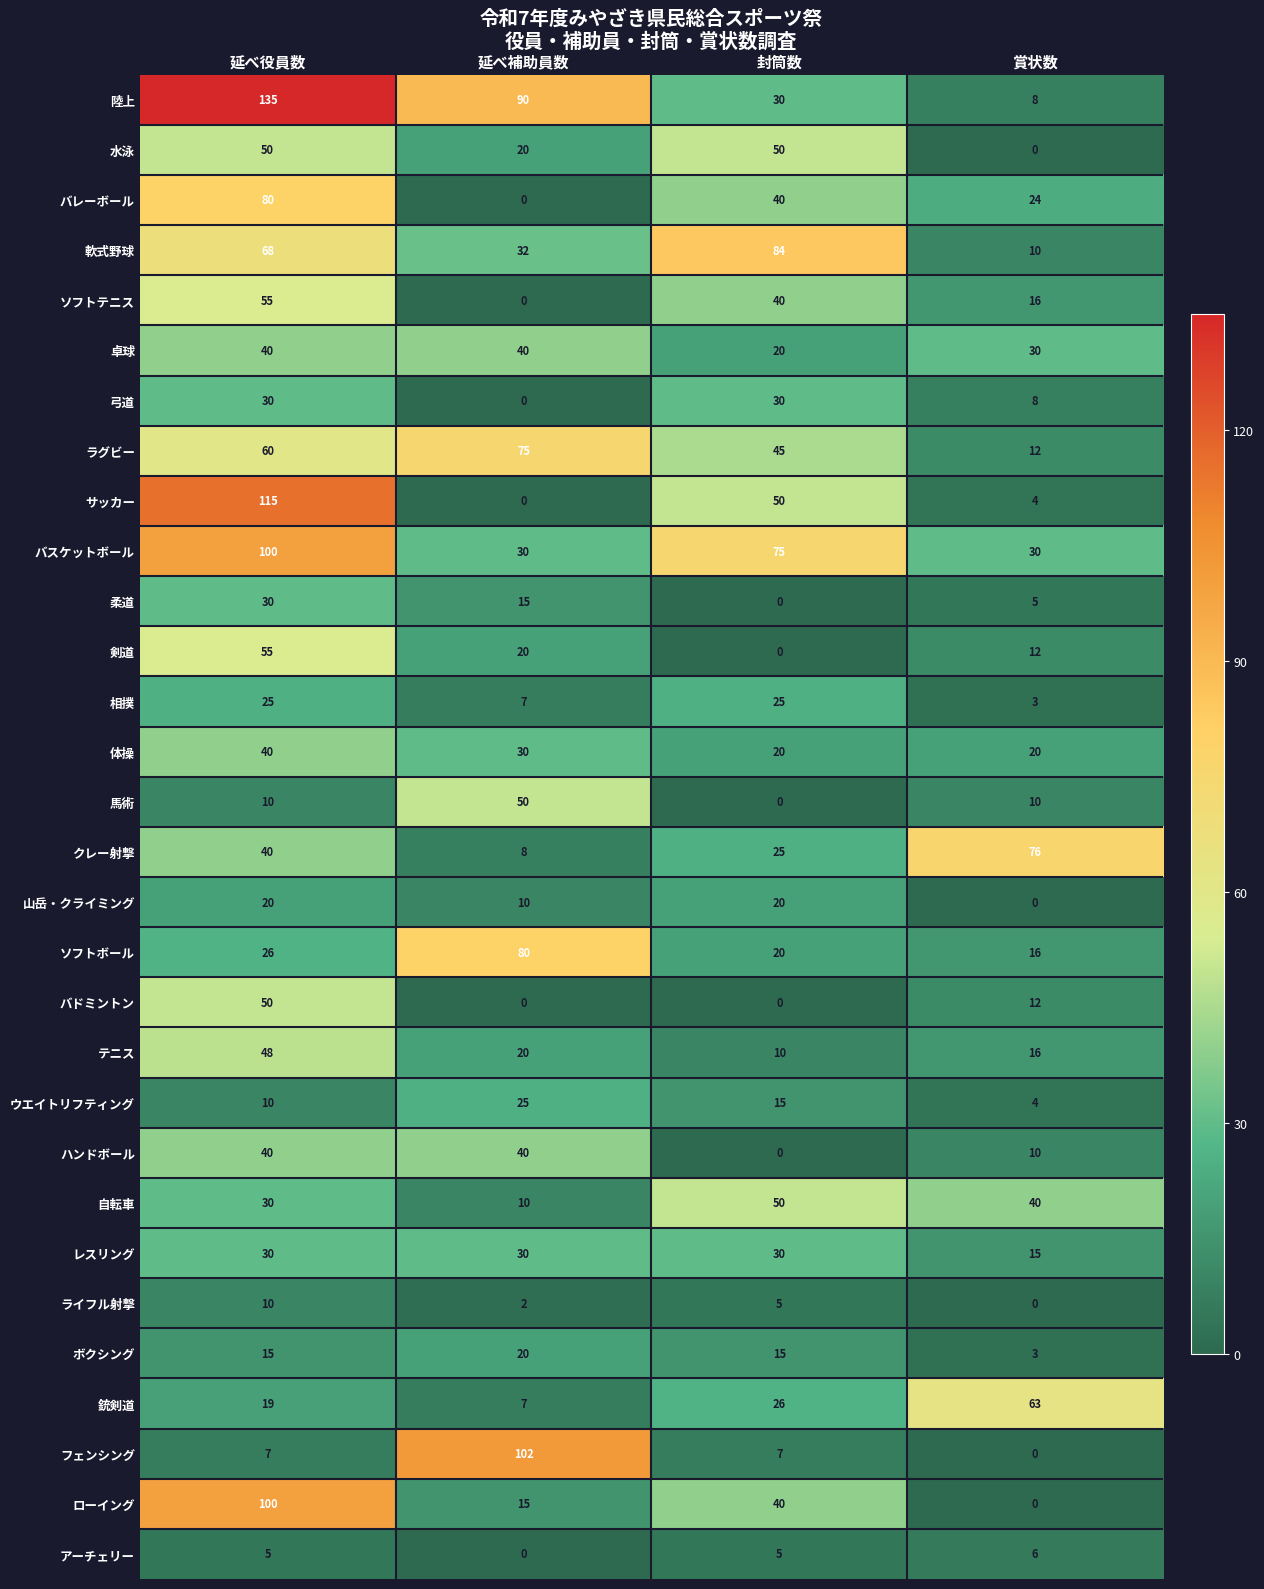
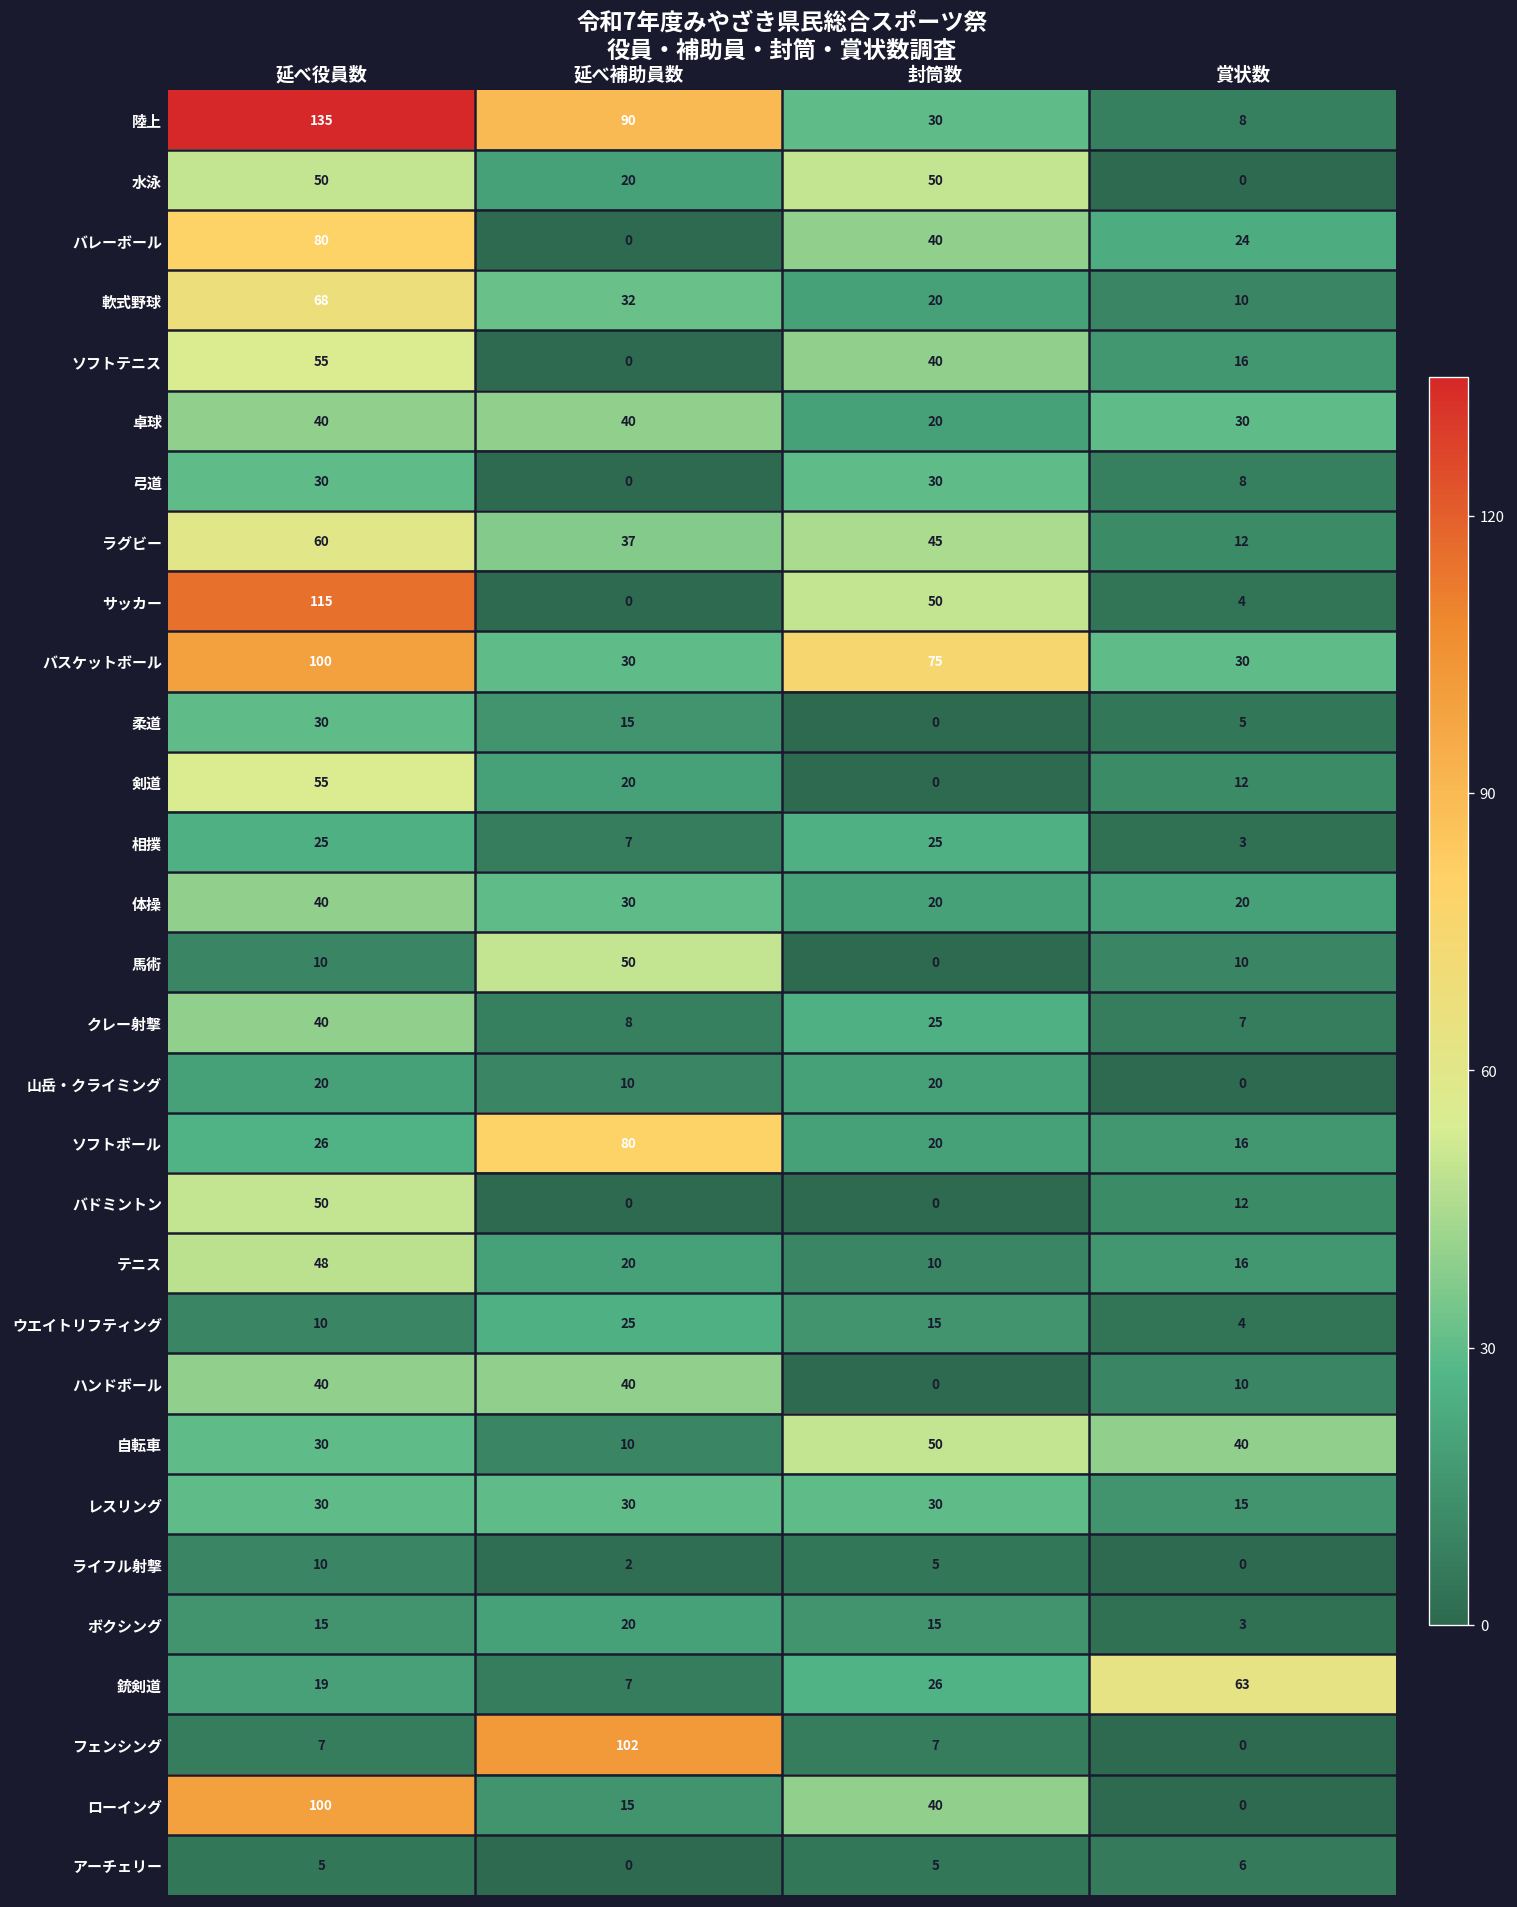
  {
    "陸上": {
      "延べ役員数": 135,
      "延べ補助員数": 90,
      "封筒数": 30,
      "賞状数": 8
    },
    "水泳": {
      "延べ役員数": 50,
      "延べ補助員数": 20,
      "封筒数": 50,
      "賞状数": 0
    },
    "バレーボール": {
      "延べ役員数": 80,
      "延べ補助員数": 0,
      "封筒数": 40,
      "賞状数": 24
    },
    "軟式野球": {
      "延べ役員数": 68,
      "延べ補助員数": 32,
-     "封筒数": 84,
+     "封筒数": 20,
      "賞状数": 10
    },
    "ソフトテニス": {
      "延べ役員数": 55,
      "延べ補助員数": 0,
      "封筒数": 40,
      "賞状数": 16
    },
    "卓球": {
      "延べ役員数": 40,
      "延べ補助員数": 40,
      "封筒数": 20,
      "賞状数": 30
    },
    "弓道": {
      "延べ役員数": 30,
      "延べ補助員数": 0,
      "封筒数": 30,
      "賞状数": 8
    },
    "ラグビー": {
      "延べ役員数": 60,
-     "延べ補助員数": 75,
+     "延べ補助員数": 37,
      "封筒数": 45,
      "賞状数": 12
    },
    "サッカー": {
      "延べ役員数": 115,
      "延べ補助員数": 0,
      "封筒数": 50,
      "賞状数": 4
    },
    "バスケットボール": {
      "延べ役員数": 100,
      "延べ補助員数": 30,
      "封筒数": 75,
      "賞状数": 30
    },
    "柔道": {
      "延べ役員数": 30,
      "延べ補助員数": 15,
      "封筒数": 0,
      "賞状数": 5
    },
    "剣道": {
      "延べ役員数": 55,
      "延べ補助員数": 20,
      "封筒数": 0,
      "賞状数": 12
    },
    "相撲": {
      "延べ役員数": 25,
      "延べ補助員数": 7,
      "封筒数": 25,
      "賞状数": 3
    },
    "体操": {
      "延べ役員数": 40,
      "延べ補助員数": 30,
      "封筒数": 20,
      "賞状数": 20
    },
    "馬術": {
      "延べ役員数": 10,
      "延べ補助員数": 50,
      "封筒数": 0,
      "賞状数": 10
    },
    "クレー射撃": {
      "延べ役員数": 40,
      "延べ補助員数": 8,
      "封筒数": 25,
-     "賞状数": 76
+     "賞状数": 7
    },
    "山岳・クライミング": {
      "延べ役員数": 20,
      "延べ補助員数": 10,
      "封筒数": 20,
      "賞状数": 0
    },
    "ソフトボール": {
      "延べ役員数": 26,
      "延べ補助員数": 80,
      "封筒数": 20,
      "賞状数": 16
    },
    "バドミントン": {
      "延べ役員数": 50,
      "延べ補助員数": 0,
      "封筒数": 0,
      "賞状数": 12
    },
    "テニス": {
      "延べ役員数": 48,
      "延べ補助員数": 20,
      "封筒数": 10,
      "賞状数": 16
    },
    "ウエイトリフティング": {
      "延べ役員数": 10,
      "延べ補助員数": 25,
      "封筒数": 15,
      "賞状数": 4
    },
    "ハンドボール": {
      "延べ役員数": 40,
      "延べ補助員数": 40,
      "封筒数": 0,
      "賞状数": 10
    },
    "自転車": {
      "延べ役員数": 30,
      "延べ補助員数": 10,
      "封筒数": 50,
      "賞状数": 40
    },
    "レスリング": {
      "延べ役員数": 30,
      "延べ補助員数": 30,
      "封筒数": 30,
      "賞状数": 15
    },
    "ライフル射撃": {
      "延べ役員数": 10,
      "延べ補助員数": 2,
      "封筒数": 5,
      "賞状数": 0
    },
    "ボクシング": {
      "延べ役員数": 15,
      "延べ補助員数": 20,
      "封筒数": 15,
      "賞状数": 3
    },
    "銃剣道": {
      "延べ役員数": 19,
      "延べ補助員数": 7,
      "封筒数": 26,
      "賞状数": 63
    },
    "フェンシング": {
      "延べ役員数": 7,
      "延べ補助員数": 102,
      "封筒数": 7,
      "賞状数": 0
    },
    "ローイング": {
      "延べ役員数": 100,
      "延べ補助員数": 15,
      "封筒数": 40,
      "賞状数": 0
    },
    "アーチェリー": {
      "延べ役員数": 5,
      "延べ補助員数": 0,
      "封筒数": 5,
      "賞状数": 6
    }
  }
